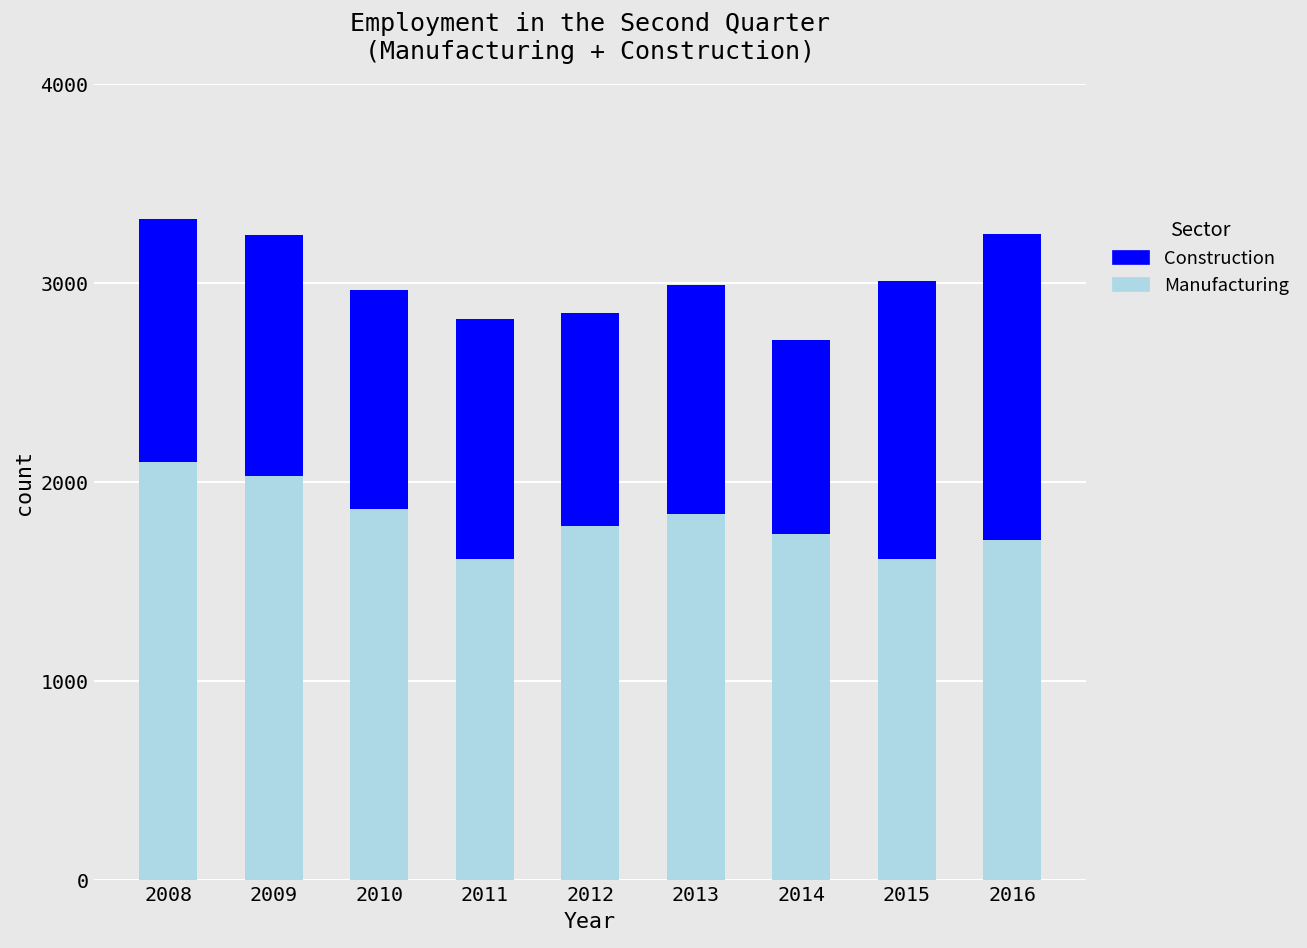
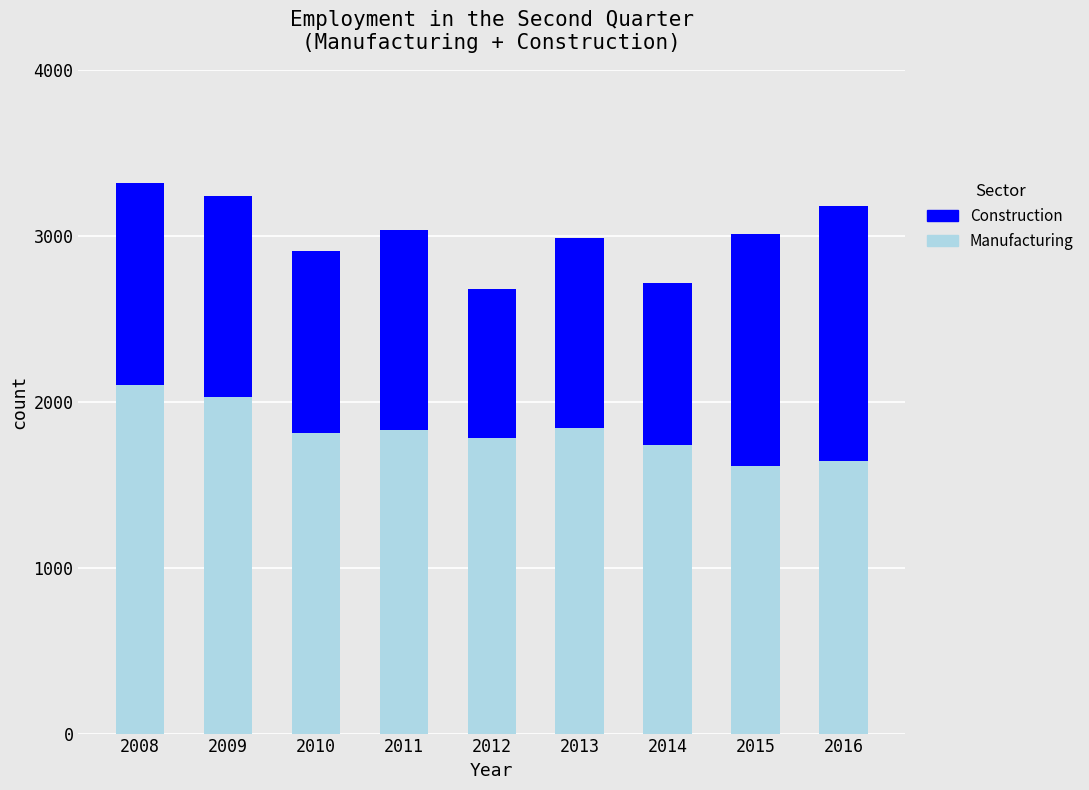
  {
    "Manufacturing": {
      "2008": 2100,
      "2009": 2030,
-     "2010": 1870,
-     "2011": 1610,
+     "2010": 1810,
+     "2011": 1830,
      "2012": 1780,
      "2013": 1840,
      "2014": 1740,
      "2015": 1610,
-     "2016": 1710
+     "2016": 1640
    },
    "Construction": {
      "2008": 1220,
      "2009": 1210,
      "2010": 1100,
      "2011": 1210,
-     "2012": 1070,
+     "2012": 900,
      "2013": 1150,
      "2014": 980,
      "2015": 1400,
      "2016": 1540
    }
  }
